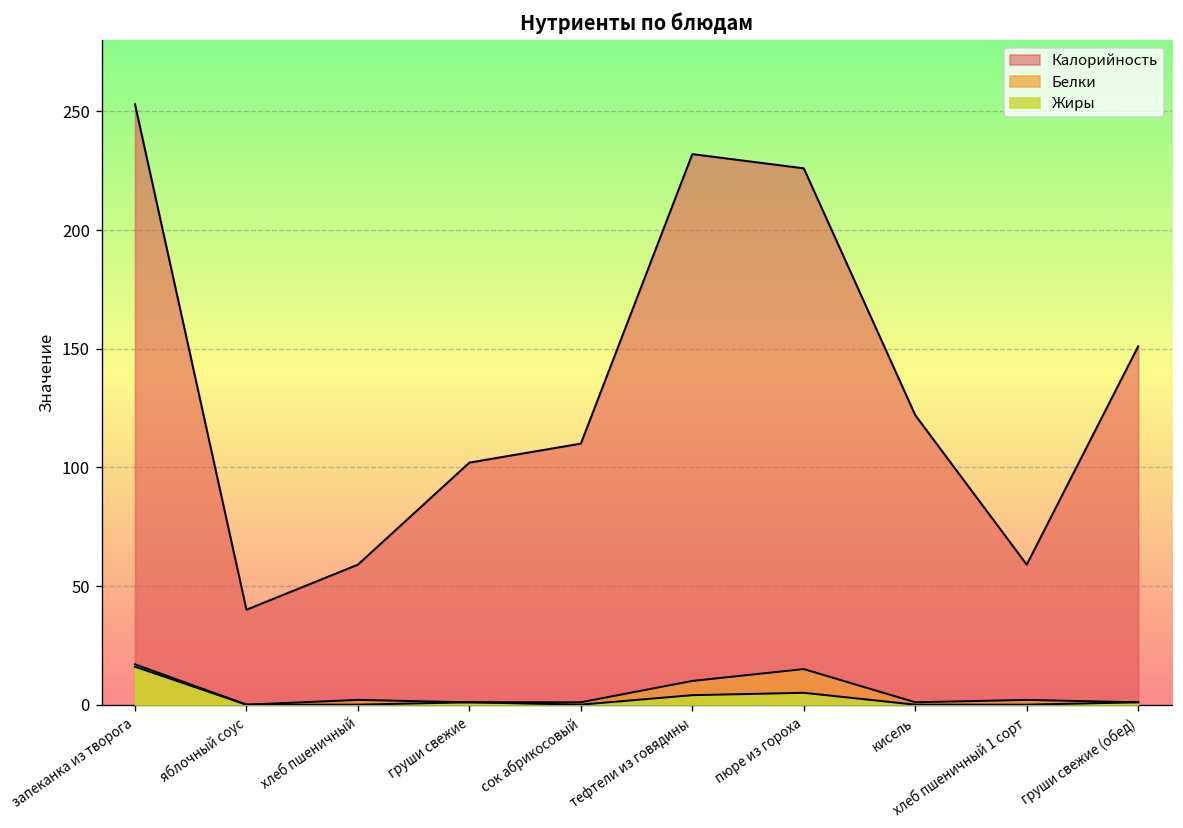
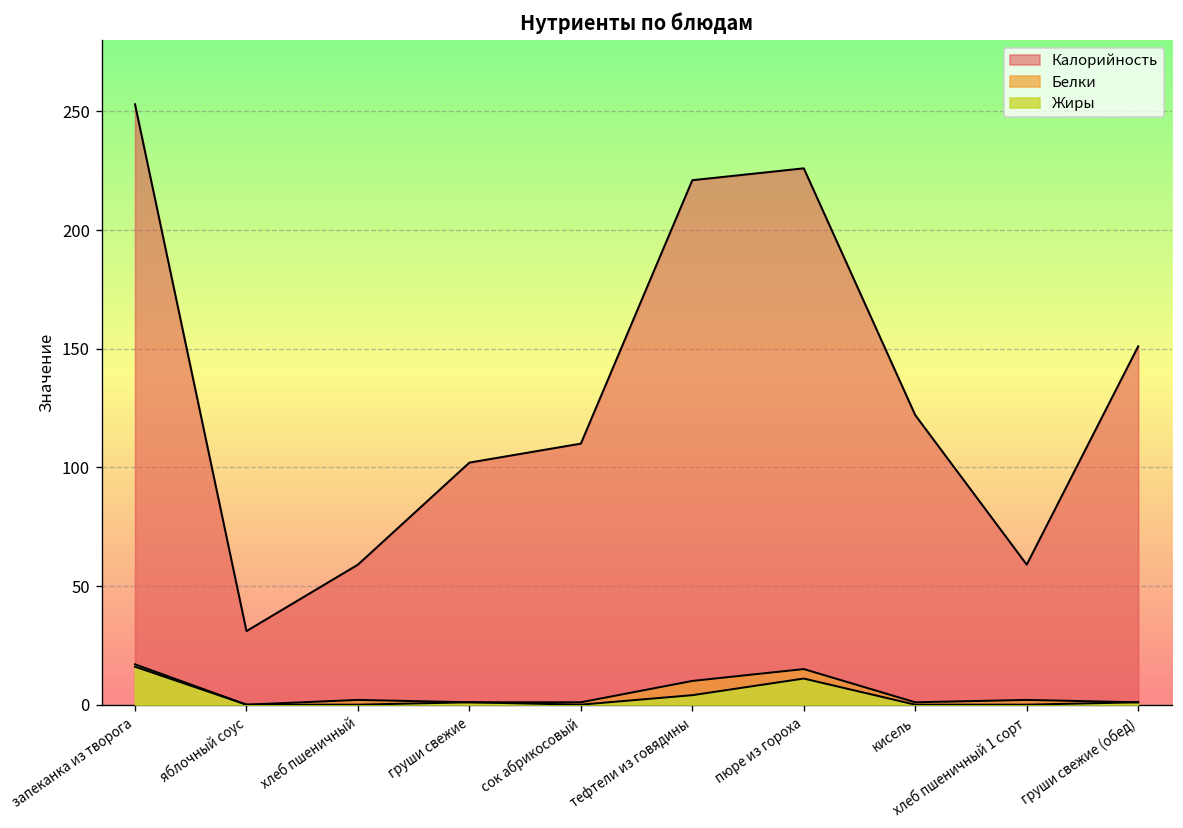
  {
    "Калорийность": {
      "запеканка из творога": 253,
-     "яблочный соус": 40,
+     "яблочный соус": 31,
      "хлеб пшеничный": 59,
      "груши свежие": 102,
      "сок абрикосовый": 110,
-     "тефтели из говядины": 232,
+     "тефтели из говядины": 221,
      "пюре из гороха": 226,
      "кисель": 122,
      "хлеб пшеничный 1 сорт": 59,
      "груши свежие (обед)": 151
    },
    "Белки": {
      "хлеб пшеничный": 2,
      "тефтели из говядины": 10,
      "пюре из гороха": 15,
      "хлеб пшеничный 1 сорт": 2
    },
    "Жиры": {
      "хлеб пшеничный": 0,
      "тефтели из говядины": 4,
-     "пюре из гороха": 5,
+     "пюре из гороха": 11,
      "хлеб пшеничный 1 сорт": 0
    }
  }
